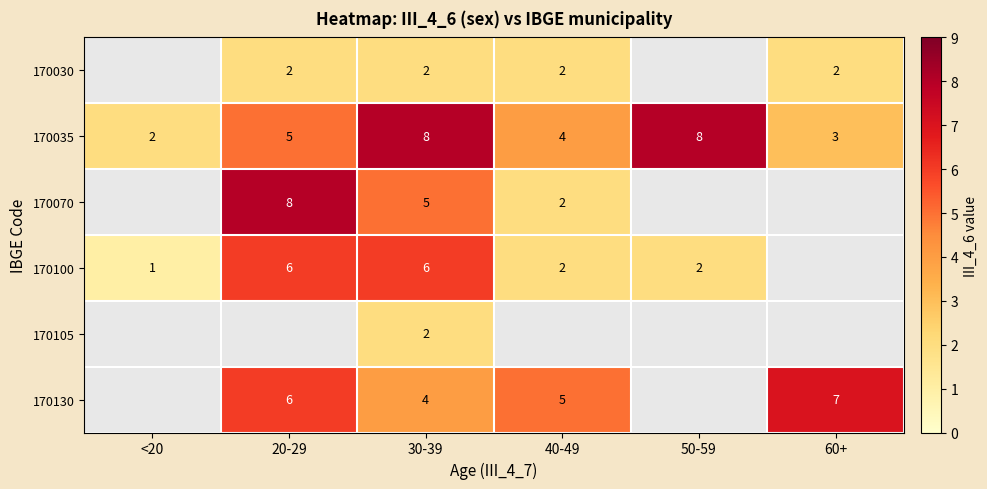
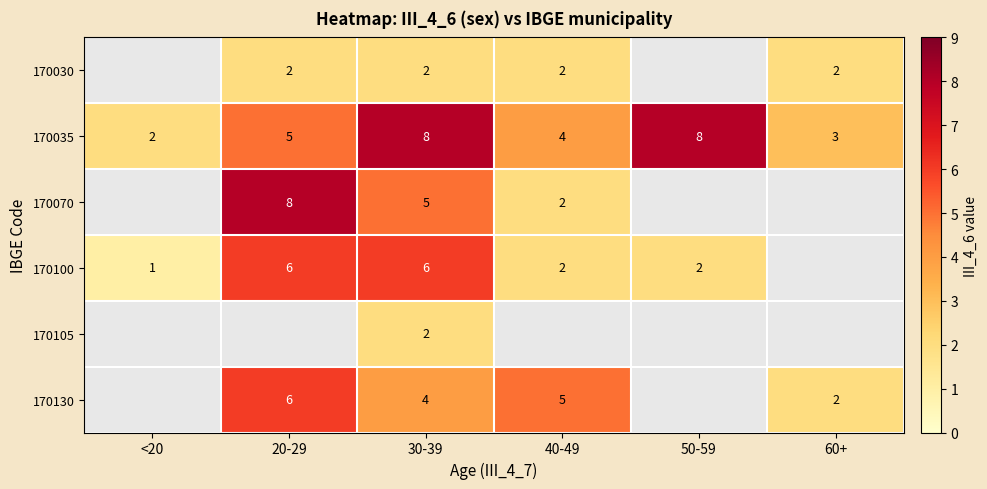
  {
    "170030": {
      "20-29": 2,
      "30-39": 2,
      "40-49": 2,
      "60+": 2
    },
    "170035": {
      "<20": 2,
      "20-29": 5,
      "30-39": 8,
      "40-49": 4,
      "50-59": 8,
      "60+": 3
    },
    "170070": {
      "20-29": 8,
      "30-39": 5,
      "40-49": 2
    },
    "170100": {
      "<20": 1,
      "20-29": 6,
      "30-39": 6,
      "40-49": 2,
      "50-59": 2
    },
    "170105": {
      "30-39": 2
    },
    "170130": {
      "20-29": 6,
      "30-39": 4,
      "40-49": 5,
-     "60+": 7
+     "60+": 2
    }
  }
